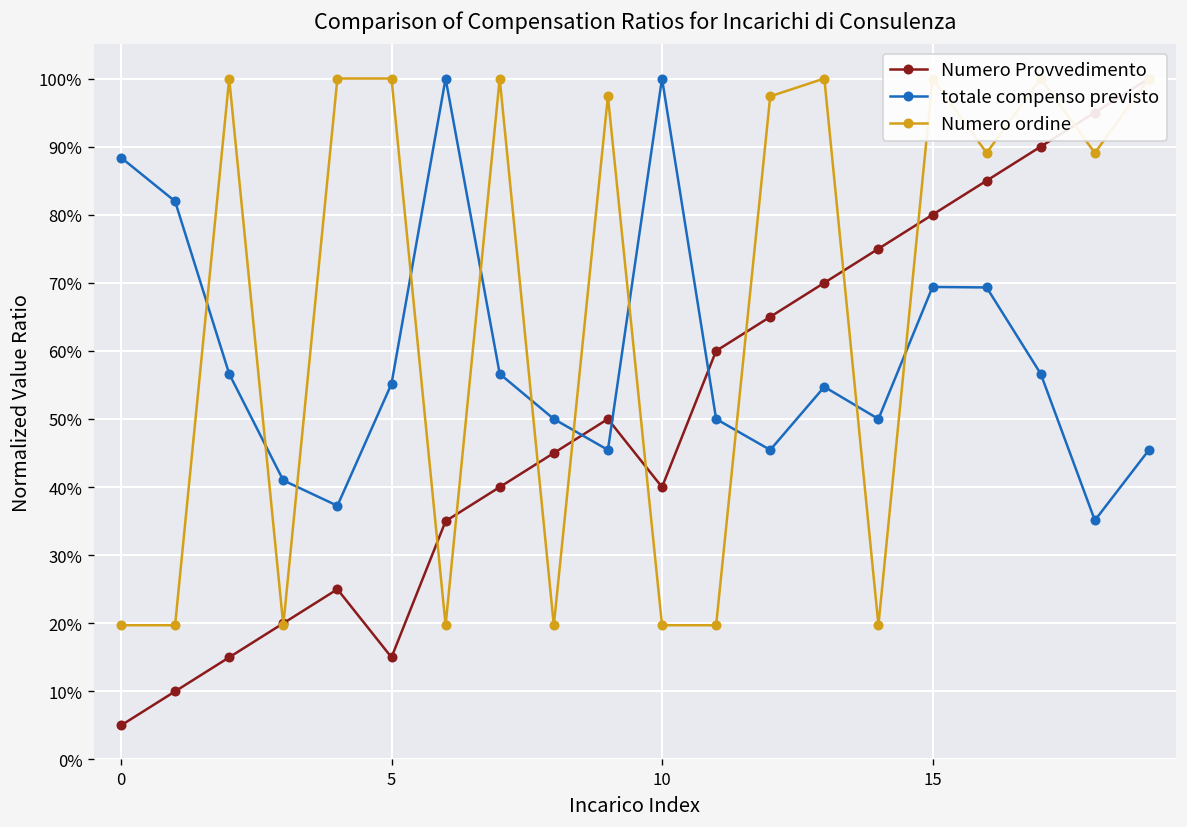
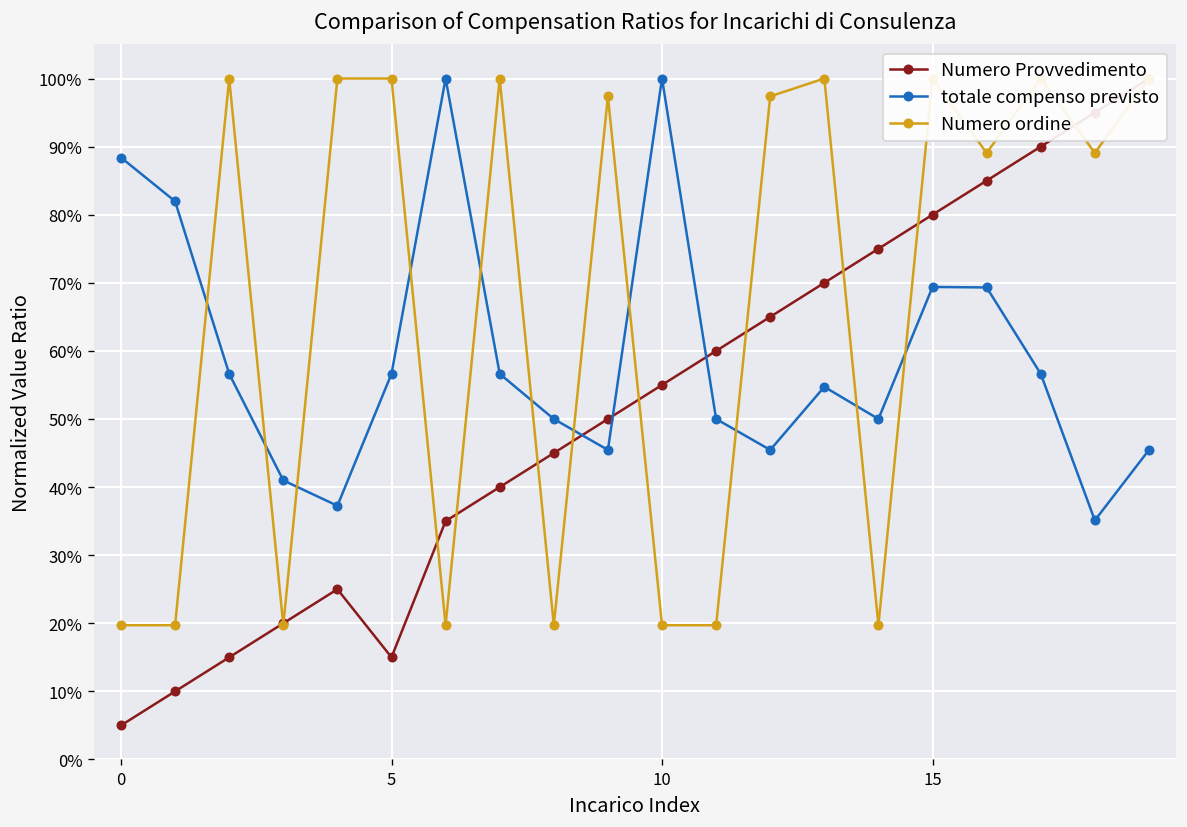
  {
    "Numero Provvedimento": {
      "0": "5%",
      "5": "15%",
-     "10": "40%",
+     "10": "55%",
      "15": "80%"
    },
    "totale compenso previsto": {
      "0": "88%",
-     "5": "55%",
+     "5": "57%",
      "10": "100%",
      "15": "69%"
    },
    "Numero ordine": {
      "0": "20%",
      "5": "100%",
      "10": "20%"
    }
  }
